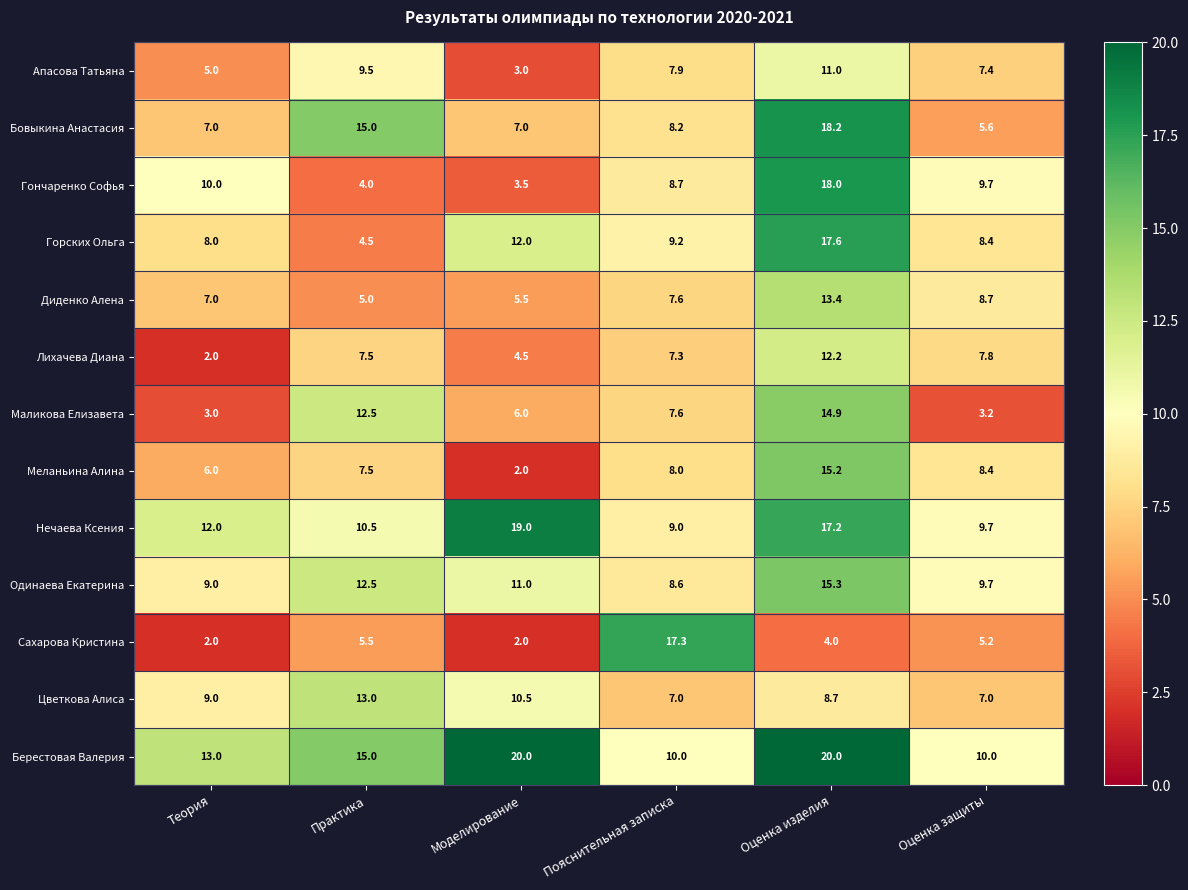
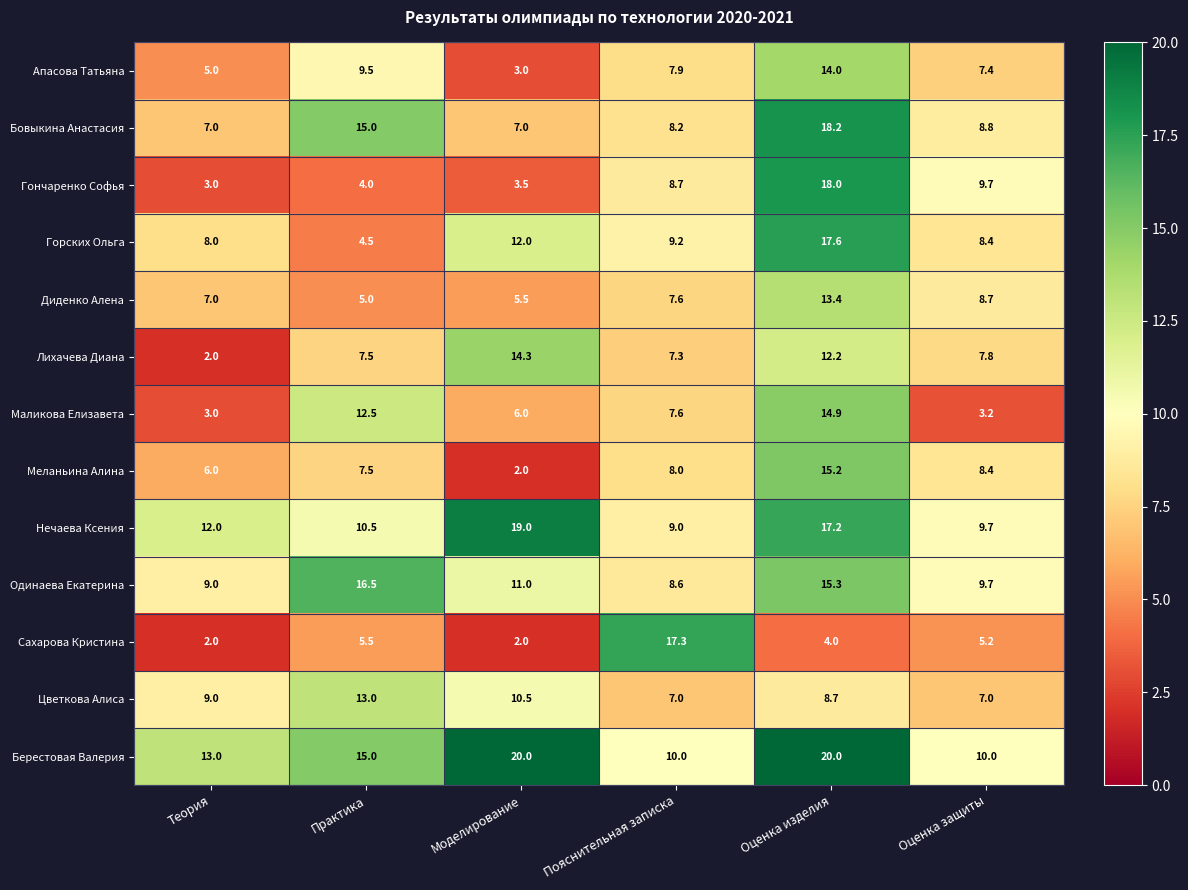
  {
    "Апасова Татьяна": {
      "Теория": 5.0,
      "Практика": 9.5,
      "Моделирование": 3.0,
      "Пояснительная записка": 7.9,
-     "Оценка изделия": 11.0,
+     "Оценка изделия": 14.0,
      "Оценка защиты": 7.4
    },
    "Бовыкина Анастасия": {
      "Теория": 7.0,
      "Практика": 15.0,
      "Моделирование": 7.0,
      "Пояснительная записка": 8.2,
      "Оценка изделия": 18.2,
-     "Оценка защиты": 5.6
+     "Оценка защиты": 8.8
    },
    "Гончаренко Софья": {
-     "Теория": 10.0,
+     "Теория": 3.0,
      "Практика": 4.0,
      "Моделирование": 3.5,
      "Пояснительная записка": 8.7,
      "Оценка изделия": 18.0,
      "Оценка защиты": 9.7
    },
    "Горских Ольга": {
      "Теория": 8.0,
      "Практика": 4.5,
      "Моделирование": 12.0,
      "Пояснительная записка": 9.2,
      "Оценка изделия": 17.6,
      "Оценка защиты": 8.4
    },
    "Диденко Алена": {
      "Теория": 7.0,
      "Практика": 5.0,
      "Моделирование": 5.5,
      "Пояснительная записка": 7.6,
      "Оценка изделия": 13.4,
      "Оценка защиты": 8.7
    },
    "Лихачева Диана": {
      "Теория": 2.0,
      "Практика": 7.5,
-     "Моделирование": 4.5,
+     "Моделирование": 14.3,
      "Пояснительная записка": 7.3,
      "Оценка изделия": 12.2,
      "Оценка защиты": 7.8
    },
    "Маликова Елизавета": {
      "Теория": 3.0,
      "Практика": 12.5,
      "Моделирование": 6.0,
      "Пояснительная записка": 7.6,
      "Оценка изделия": 14.9,
      "Оценка защиты": 3.2
    },
    "Меланьина Алина": {
      "Теория": 6.0,
      "Практика": 7.5,
      "Моделирование": 2.0,
      "Пояснительная записка": 8.0,
      "Оценка изделия": 15.2,
      "Оценка защиты": 8.4
    },
    "Нечаева Ксения": {
      "Теория": 12.0,
      "Практика": 10.5,
      "Моделирование": 19.0,
      "Пояснительная записка": 9.0,
      "Оценка изделия": 17.2,
      "Оценка защиты": 9.7
    },
    "Одинаева Екатерина": {
      "Теория": 9.0,
-     "Практика": 12.5,
+     "Практика": 16.5,
      "Моделирование": 11.0,
      "Пояснительная записка": 8.6,
      "Оценка изделия": 15.3,
      "Оценка защиты": 9.7
    },
    "Сахарова Кристина": {
      "Теория": 2.0,
      "Практика": 5.5,
      "Моделирование": 2.0,
      "Пояснительная записка": 17.3,
      "Оценка изделия": 4.0,
      "Оценка защиты": 5.2
    },
    "Цветкова Алиса": {
      "Теория": 9.0,
      "Практика": 13.0,
      "Моделирование": 10.5,
      "Пояснительная записка": 7.0,
      "Оценка изделия": 8.7,
      "Оценка защиты": 7.0
    },
    "Берестовая Валерия": {
      "Теория": 13.0,
      "Практика": 15.0,
      "Моделирование": 20.0,
      "Пояснительная записка": 10.0,
      "Оценка изделия": 20.0,
      "Оценка защиты": 10.0
    }
  }
